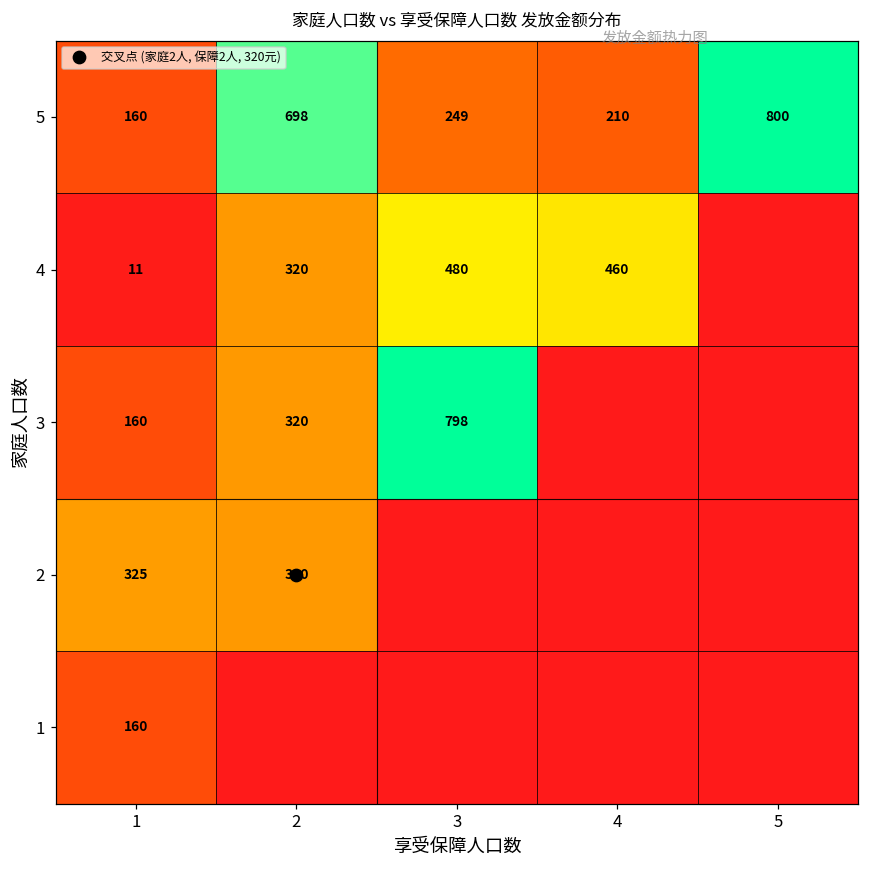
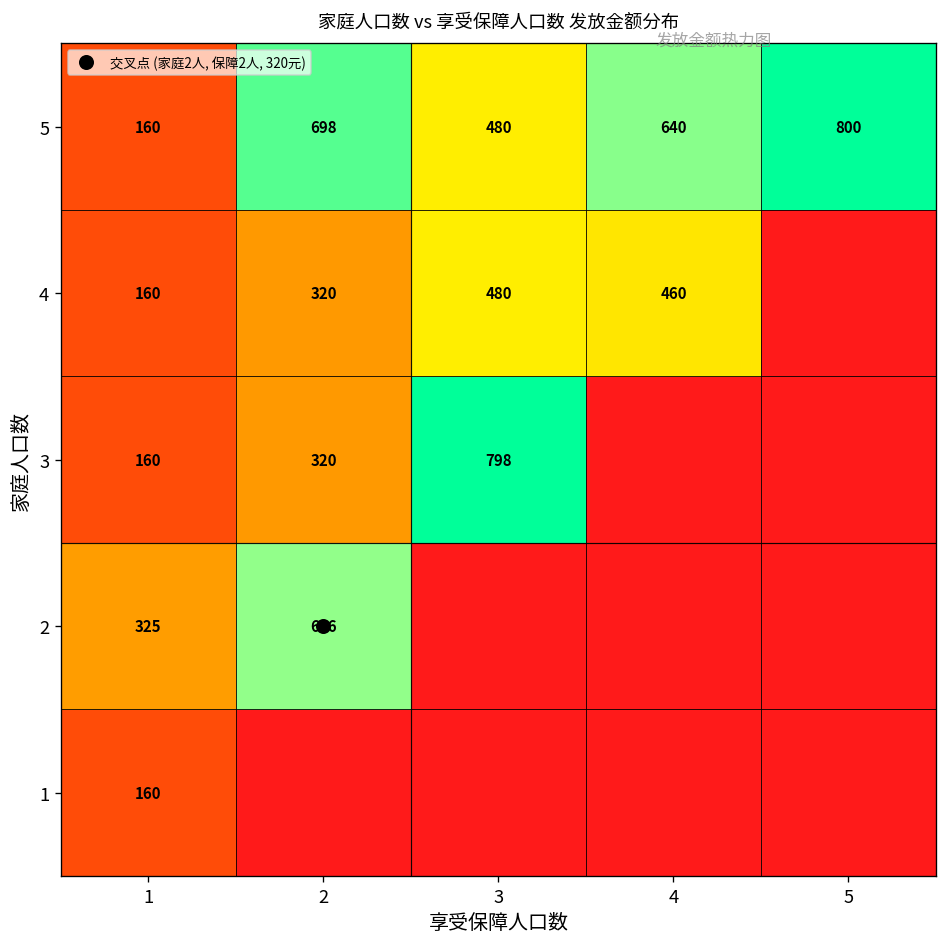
  {
    "5": {
      "1": 160,
      "2": 698,
-     "3": 249,
-     "4": 210,
+     "3": 480,
+     "4": 640,
      "5": 800
    },
    "4": {
-     "1": 11,
+     "1": 160,
      "2": 320,
      "3": 480,
      "4": 460
    },
    "3": {
      "1": 160,
      "2": 320,
      "3": 798
    },
    "2": {
      "1": 325,
-     "2": 320
+     "2": 626
    },
    "1": {
      "1": 160
    }
  }
